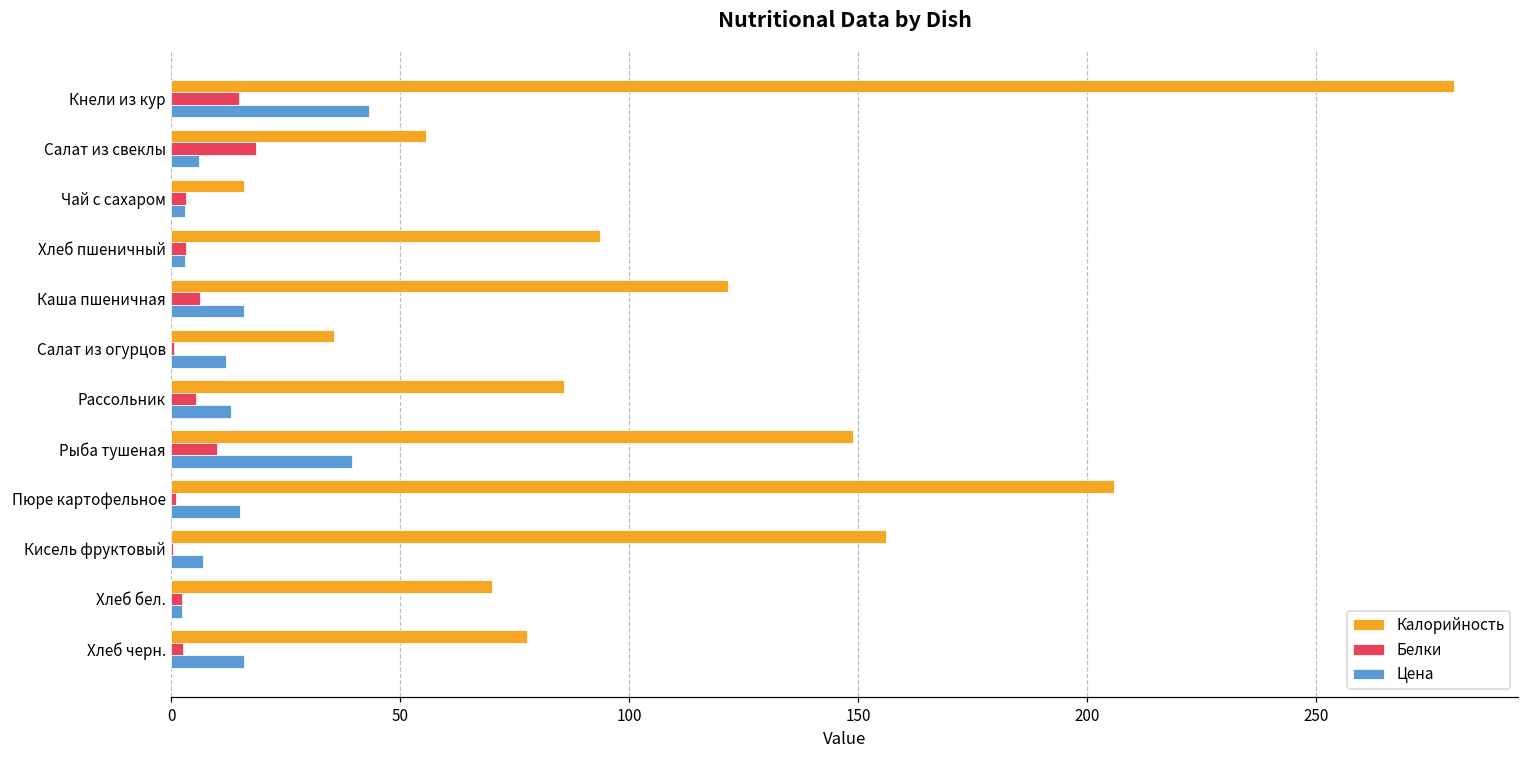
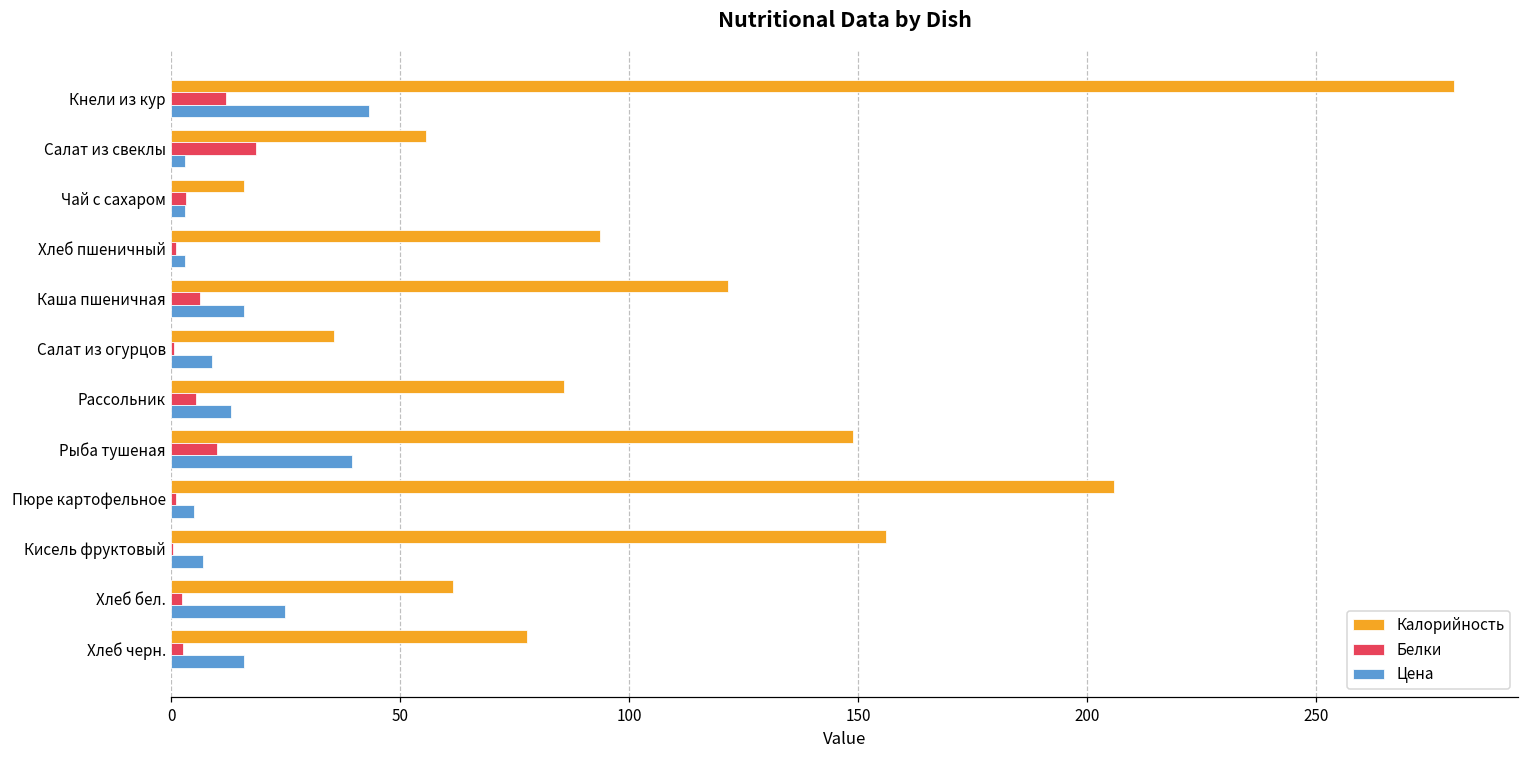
  {
    "Калорийность": {
      "Кнели из кур": 280,
      "Салат из свеклы": 56,
      "Чай с сахаром": 16,
      "Хлеб пшеничный": 94,
      "Каша пшеничная": 122,
      "Салат из огурцов": 35,
      "Рассольник": 86,
      "Рыба тушеная": 149,
      "Пюре картофельное": 206,
      "Кисель фруктовый": 156,
-     "Хлеб бел.": 70,
+     "Хлеб бел.": 61,
      "Хлеб черн.": 78
    },
    "Белки": {
-     "Кнели из кур": 15,
+     "Кнели из кур": 12,
      "Салат из свеклы": 19,
      "Чай с сахаром": 3,
-     "Хлеб пшеничный": 3,
+     "Хлеб пшеничный": 1,
      "Каша пшеничная": 6,
      "Рассольник": 5,
      "Рыба тушеная": 10,
      "Пюре картофельное": 1,
      "Хлеб бел.": 2,
      "Хлеб черн.": 3
    },
    "Цена": {
      "Кнели из кур": 43,
-     "Салат из свеклы": 6,
+     "Салат из свеклы": 3,
      "Чай с сахаром": 3,
      "Хлеб пшеничный": 3,
      "Каша пшеничная": 16,
-     "Салат из огурцов": 12,
+     "Салат из огурцов": 9,
      "Рассольник": 13,
      "Рыба тушеная": 40,
-     "Пюре картофельное": 15,
+     "Пюре картофельное": 5,
      "Кисель фруктовый": 7,
-     "Хлеб бел.": 2,
+     "Хлеб бел.": 25,
      "Хлеб черн.": 16
    }
  }
